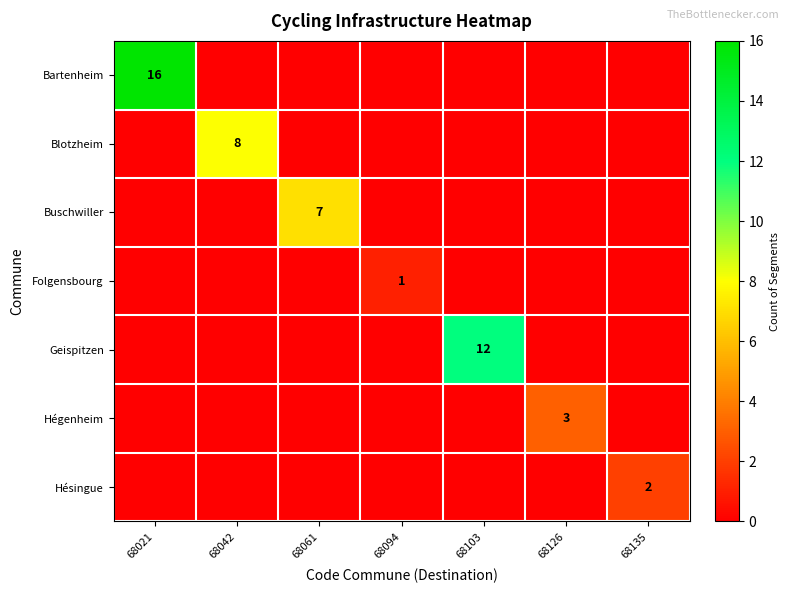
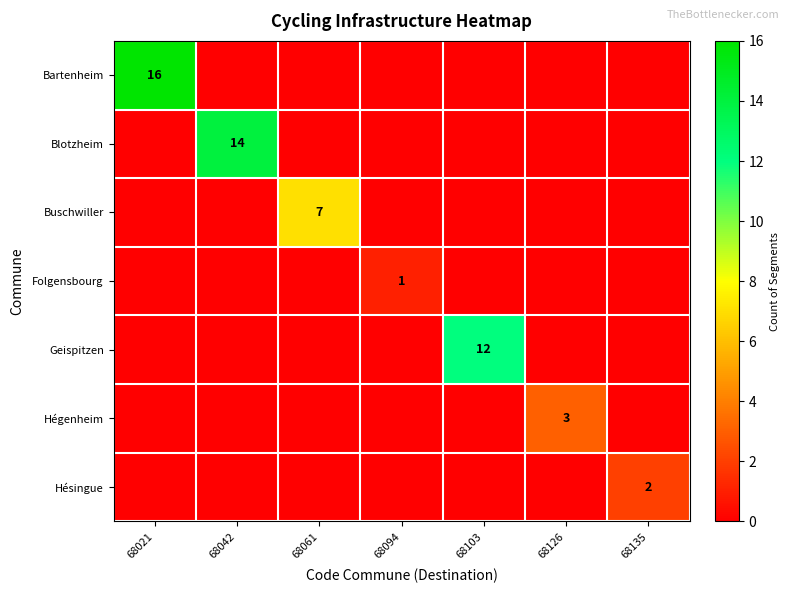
  {
    "Bartenheim": {
      "68021": 16
    },
    "Blotzheim": {
-     "68042": 8
+     "68042": 14
    },
    "Buschwiller": {
      "68061": 7
    },
    "Folgensbourg": {
      "68094": 1
    },
    "Geispitzen": {
      "68103": 12
    },
    "Hégenheim": {
      "68126": 3
    },
    "Hésingue": {
      "68135": 2
    }
  }
